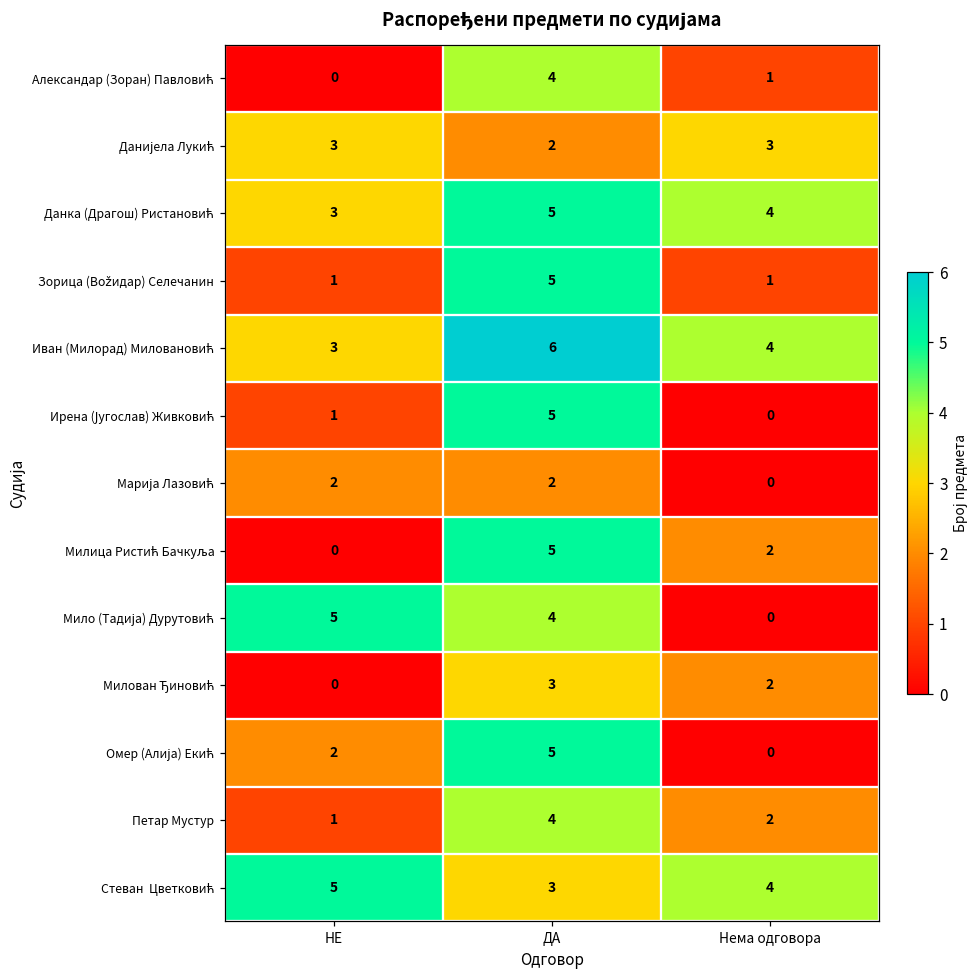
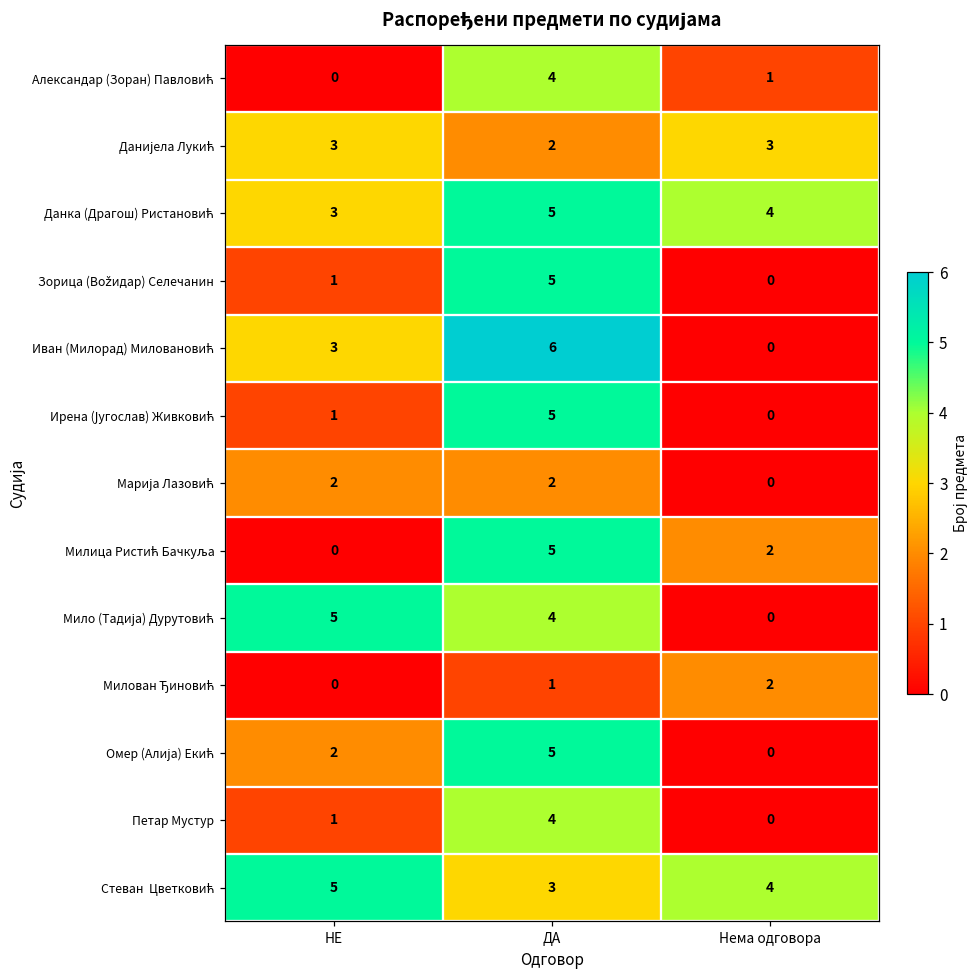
  {
    "Александар (Зоран) Павловић": {
      "НЕ": 0,
      "ДА": 4,
      "Нема одговора": 1
    },
    "Данијела Лукић": {
      "НЕ": 3,
      "ДА": 2,
      "Нема одговора": 3
    },
    "Данка (Драгош) Ристановић": {
      "НЕ": 3,
      "ДА": 5,
      "Нема одговора": 4
    },
    "Зорица (Božидар) Селечанин": {
      "НЕ": 1,
      "ДА": 5,
-     "Нема одговора": 1
+     "Нема одговора": 0
    },
    "Иван (Милорад) Миловановић": {
      "НЕ": 3,
      "ДА": 6,
-     "Нема одговора": 4
+     "Нема одговора": 0
    },
    "Ирена (Југослав) Живковић": {
      "НЕ": 1,
      "ДА": 5,
      "Нема одговора": 0
    },
    "Марија Лазовић": {
      "НЕ": 2,
      "ДА": 2,
      "Нема одговора": 0
    },
    "Милица Ристић Бачкуља": {
      "НЕ": 0,
      "ДА": 5,
      "Нема одговора": 2
    },
    "Мило (Тадија) Дурутовић": {
      "НЕ": 5,
      "ДА": 4,
      "Нема одговора": 0
    },
    "Милован Ђиновић": {
      "НЕ": 0,
-     "ДА": 3,
+     "ДА": 1,
      "Нема одговора": 2
    },
    "Омер (Алија) Екић": {
      "НЕ": 2,
      "ДА": 5,
      "Нема одговора": 0
    },
    "Петар Мустур": {
      "НЕ": 1,
      "ДА": 4,
-     "Нема одговора": 2
+     "Нема одговора": 0
    },
    "Стеван Цветковић": {
      "НЕ": 5,
      "ДА": 3,
      "Нема одговора": 4
    }
  }
